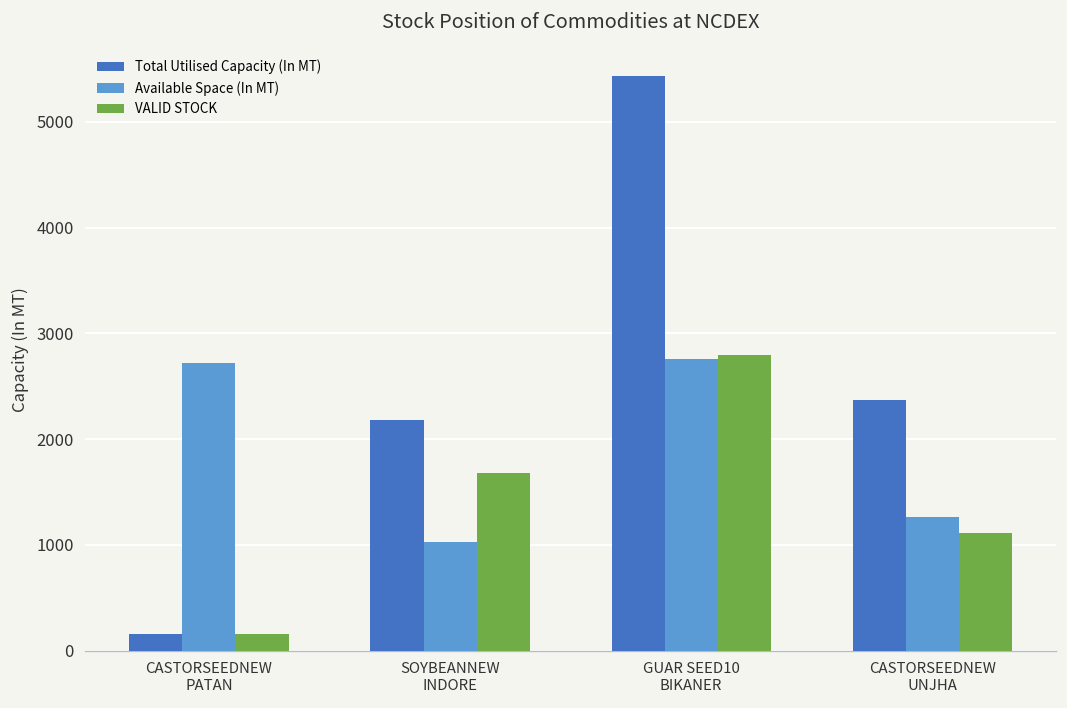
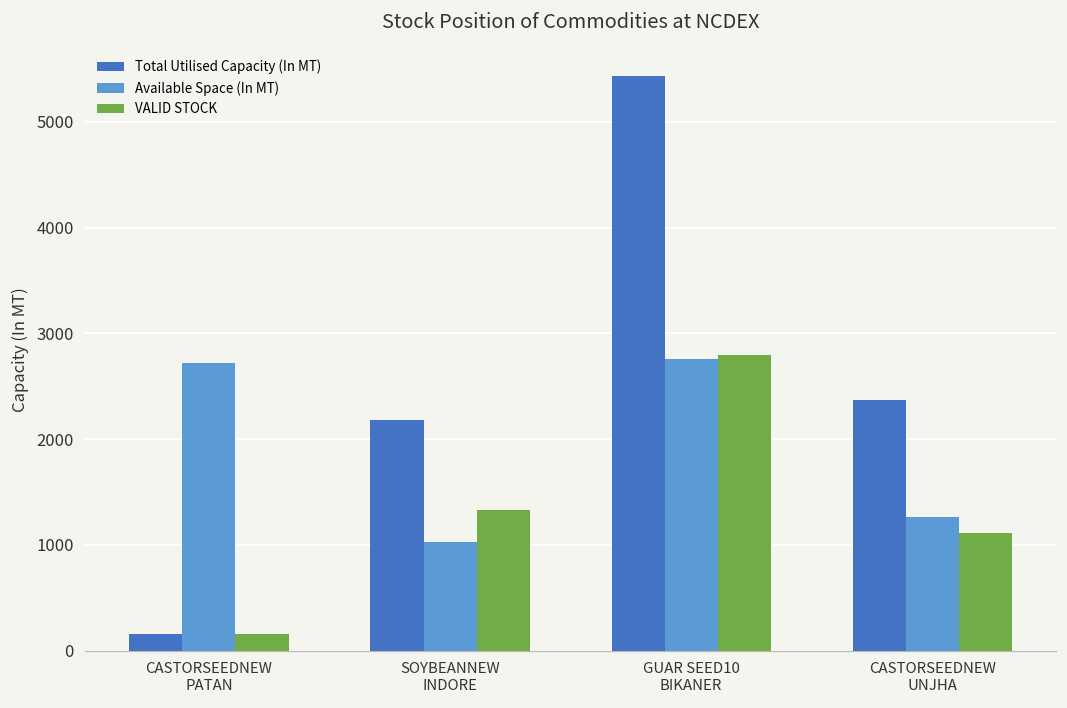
  {
    "VALID STOCK": {
      "CASTORSEEDNEW PATAN": 200,
-     "SOYBEANNEW INDORE": 1700,
+     "SOYBEANNEW INDORE": 1300,
      "GUAR SEED10 BIKANER": 2800,
      "CASTORSEEDNEW UNJHA": 1100
    }
  }
